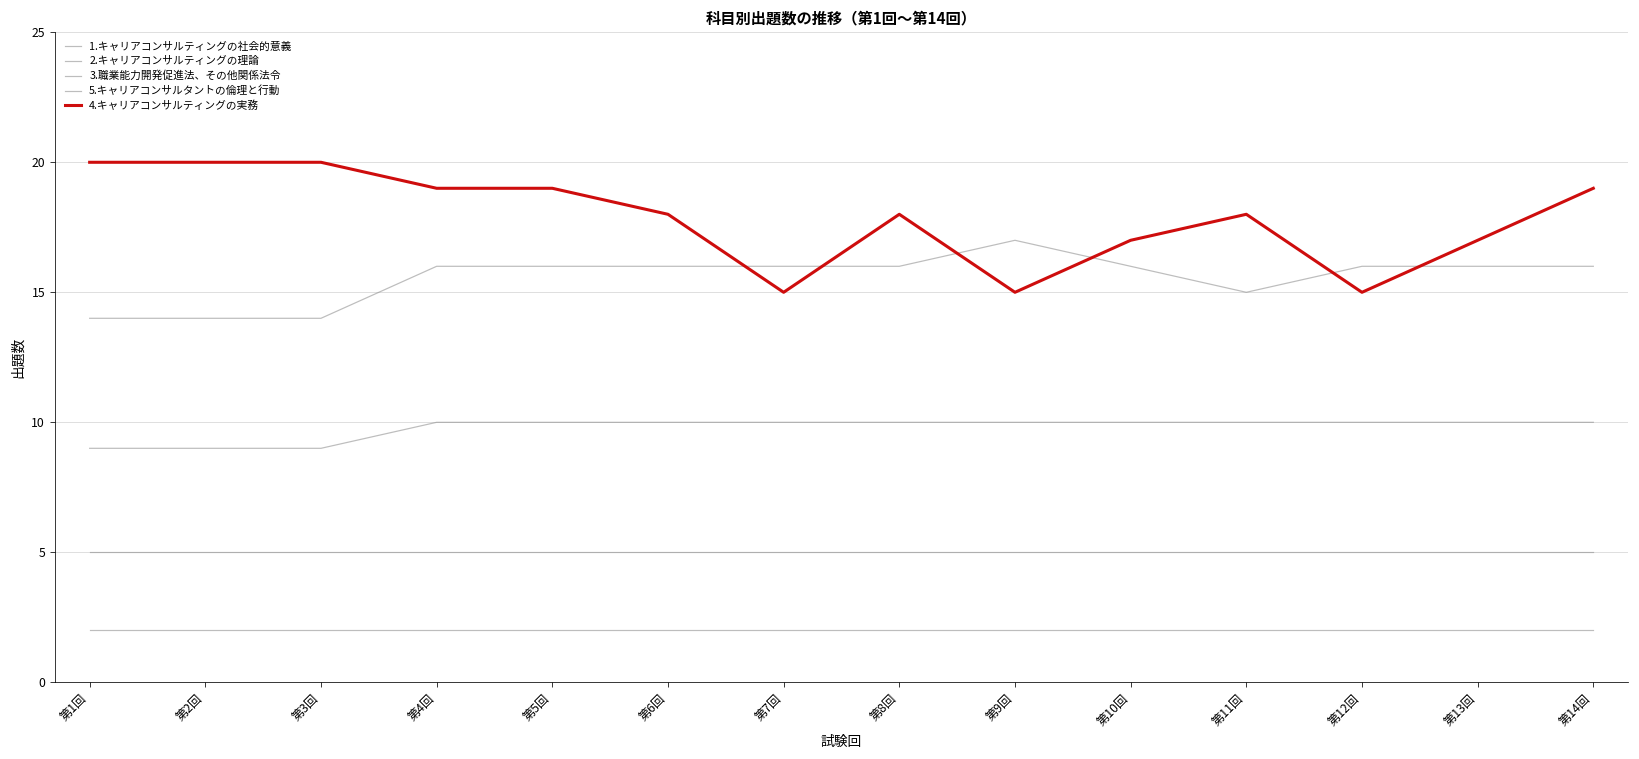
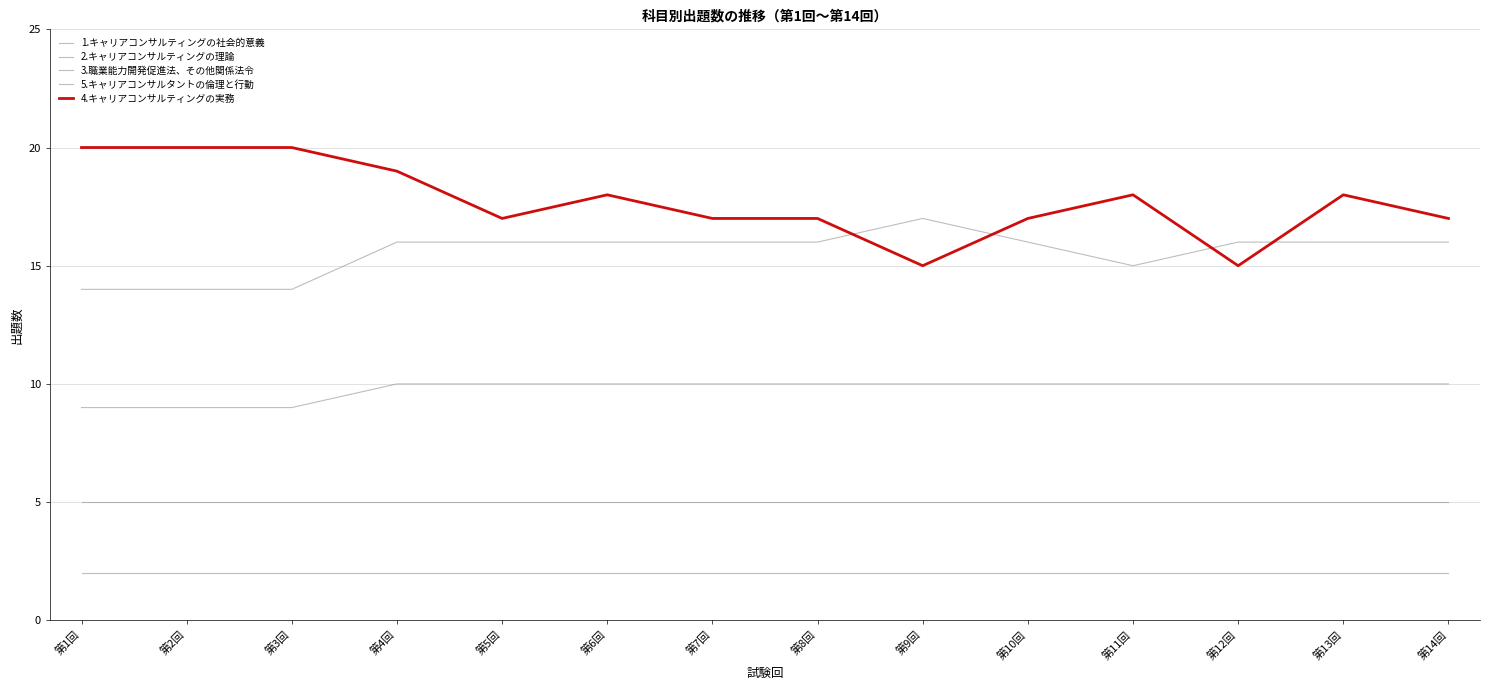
  {
    "4.キャリアコンサルティングの実務": {
      "第1回": 20,
      "第2回": 20,
      "第3回": 20,
      "第4回": 19,
-     "第5回": 19,
+     "第5回": 17,
      "第6回": 18,
-     "第7回": 15,
-     "第8回": 18,
+     "第7回": 17,
+     "第8回": 17,
      "第9回": 15,
      "第10回": 17,
      "第11回": 18,
      "第12回": 15,
-     "第13回": 17,
-     "第14回": 19
+     "第13回": 18,
+     "第14回": 17
    }
  }
